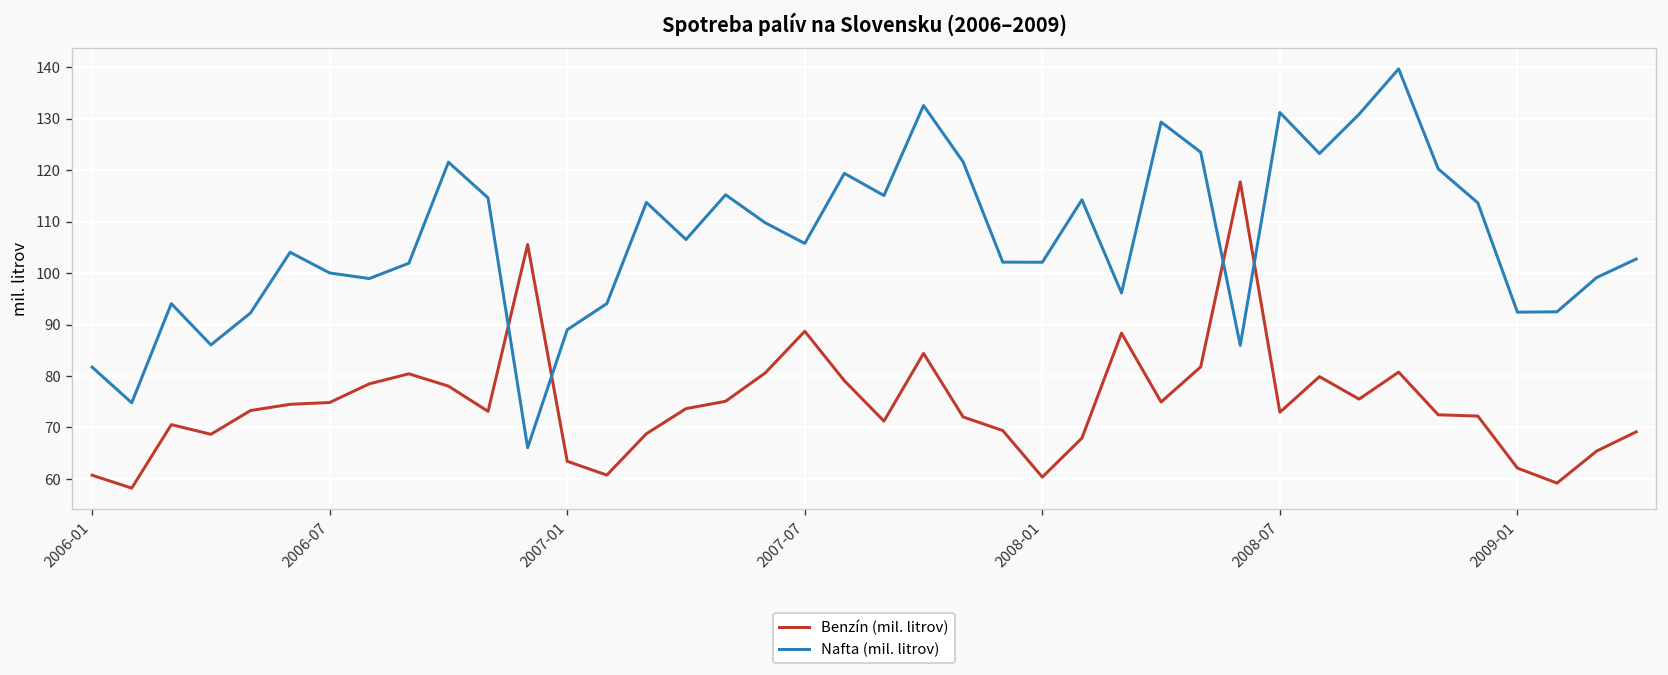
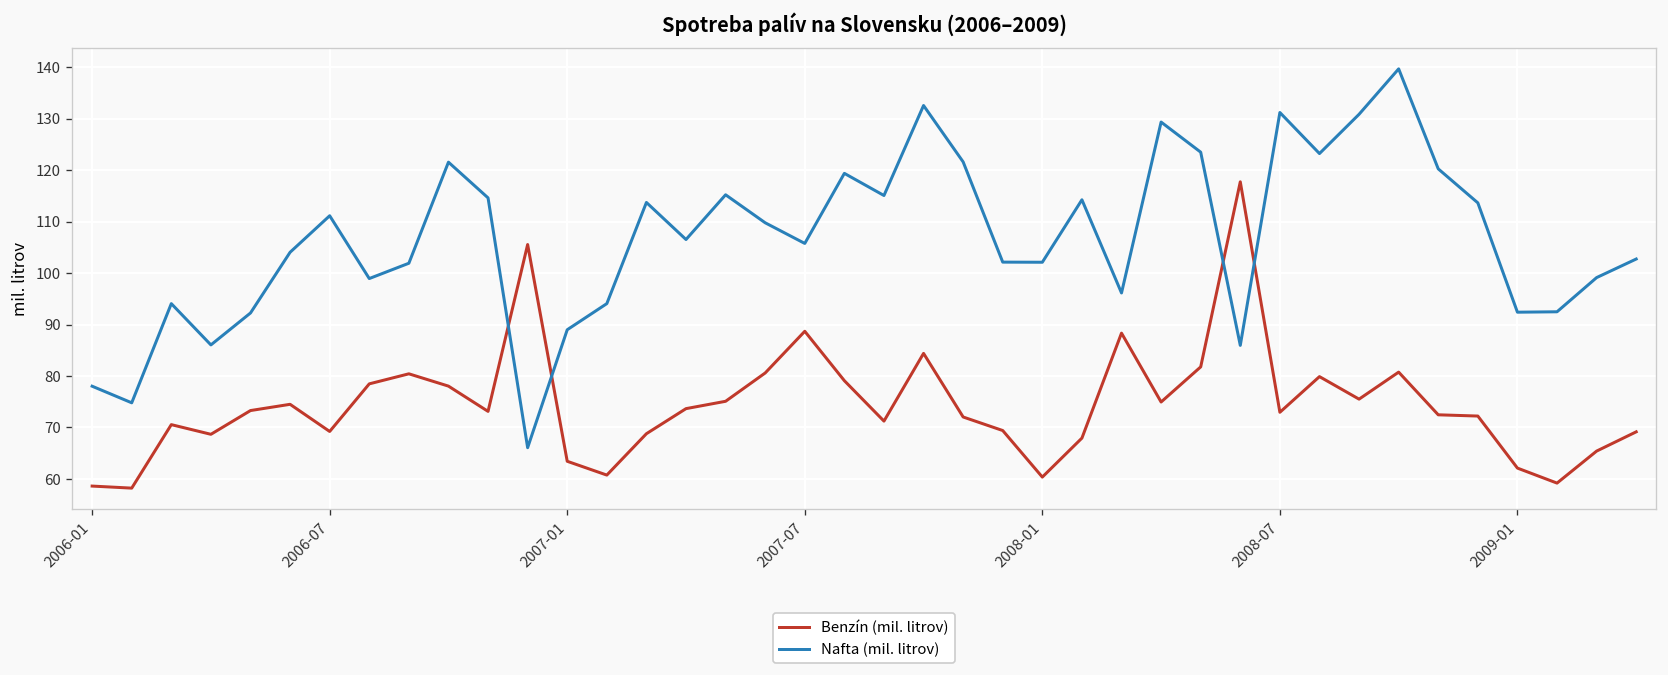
  {
    "Benzín (mil. litrov)": {
-     "2006-01": 61,
-     "2006-07": 75,
+     "2006-01": 59,
+     "2006-07": 69,
      "2007-01": 63,
      "2007-07": 89,
      "2008-01": 60,
      "2008-07": 73,
      "2009-01": 62
    },
    "Nafta (mil. litrov)": {
-     "2006-01": 82,
-     "2006-07": 100,
+     "2006-01": 78,
+     "2006-07": 111,
      "2007-01": 89,
      "2007-07": 106,
      "2008-01": 102,
      "2008-07": 131,
      "2009-01": 92
    }
  }
